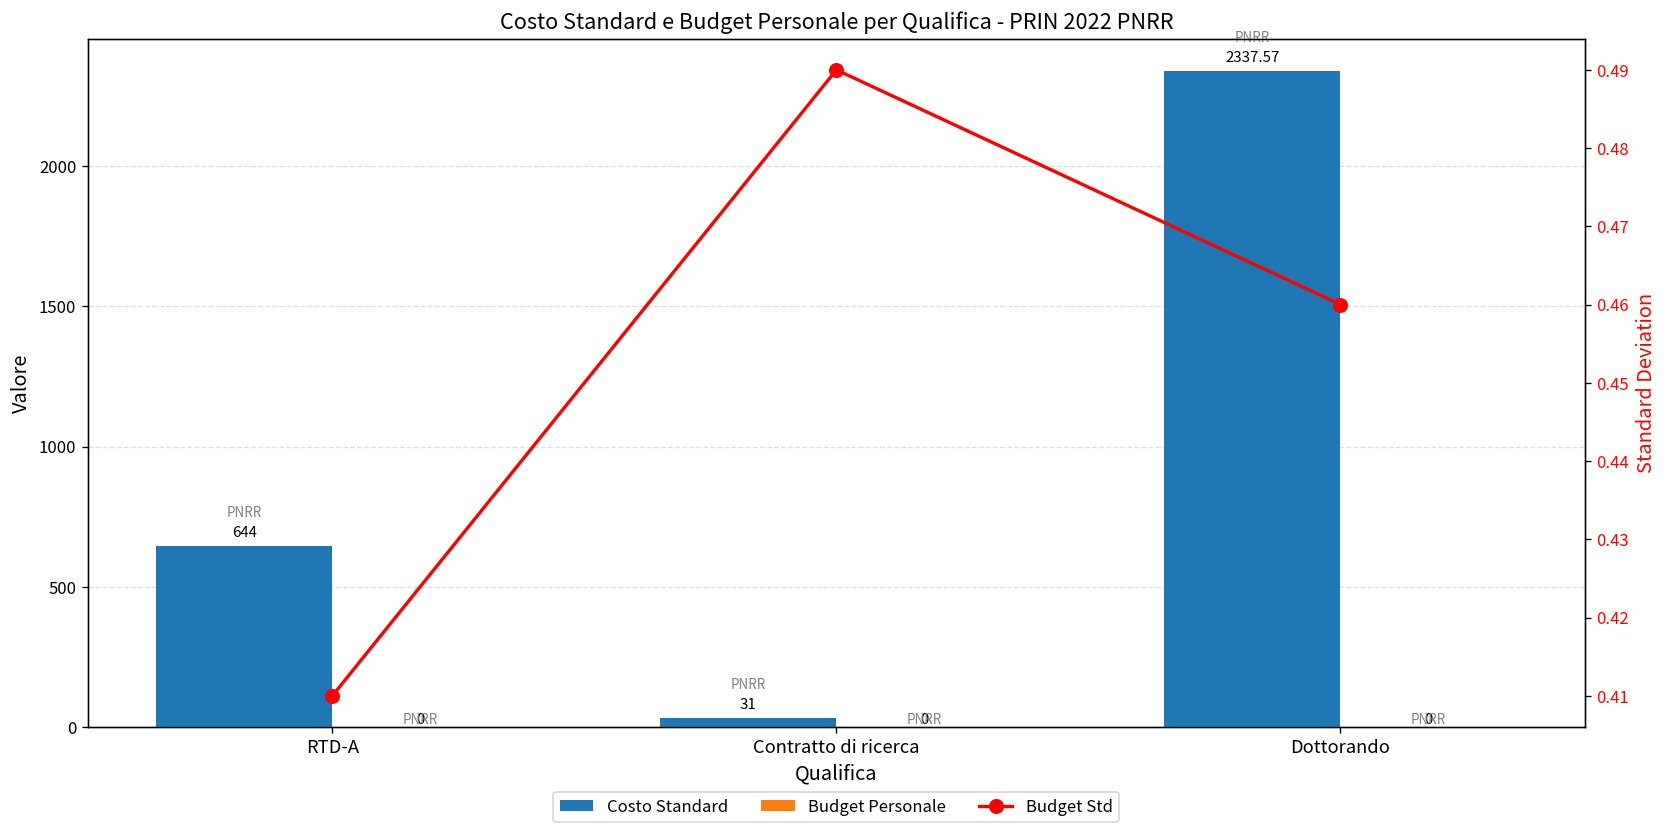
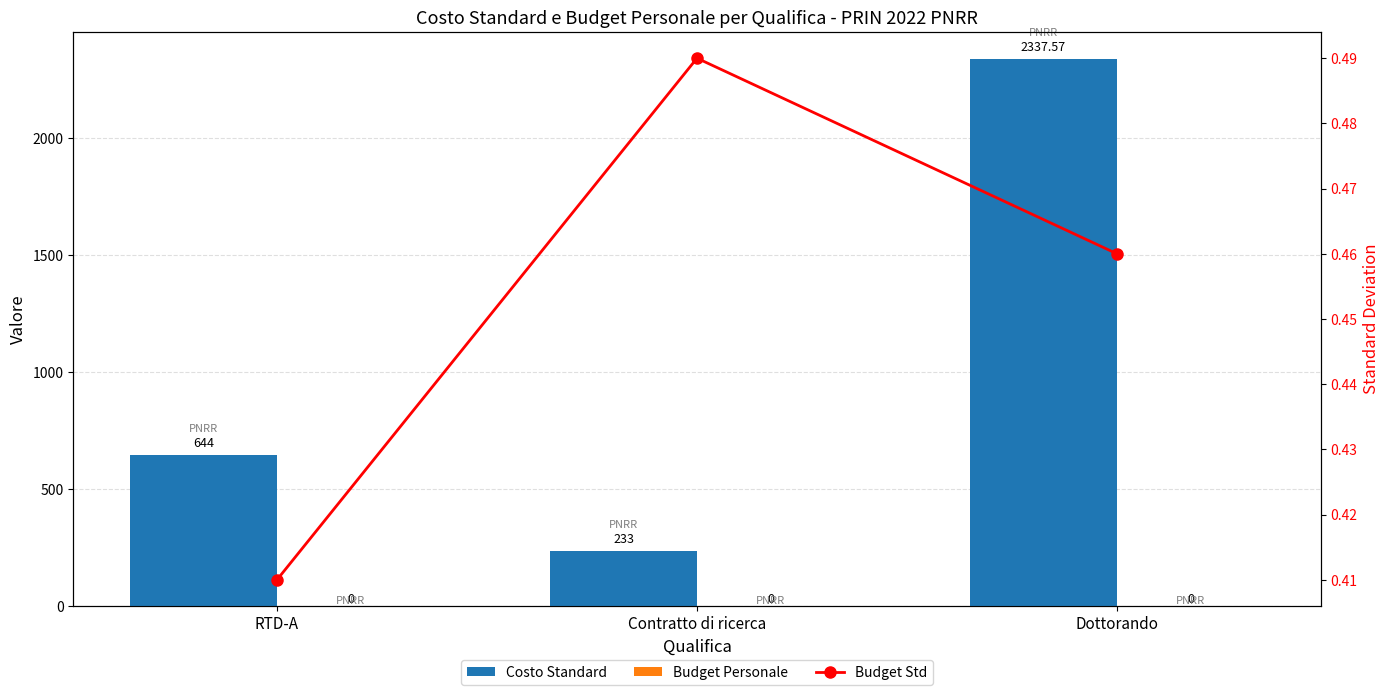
  {
    "Costo Standard": {
      "RTD-A": 644,
-     "Contratto di ricerca": 31,
+     "Contratto di ricerca": 233,
      "Dottorando": 2337.57
    }
  }
